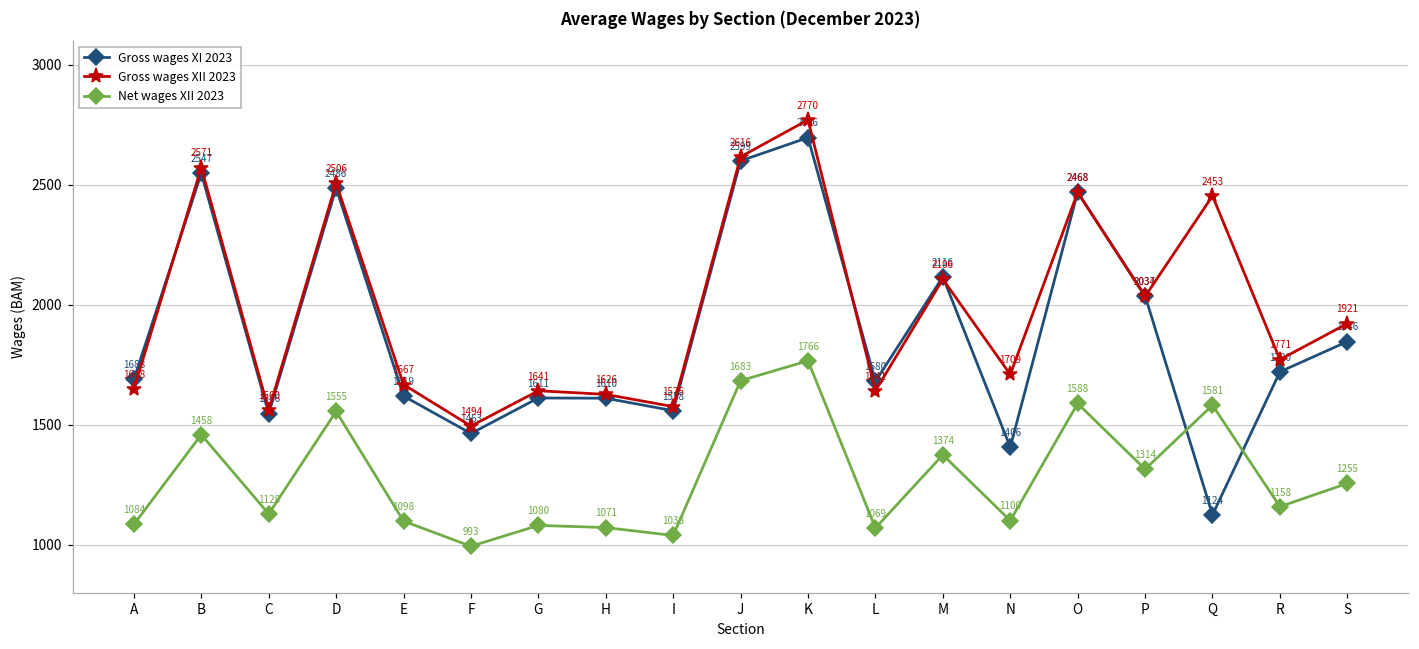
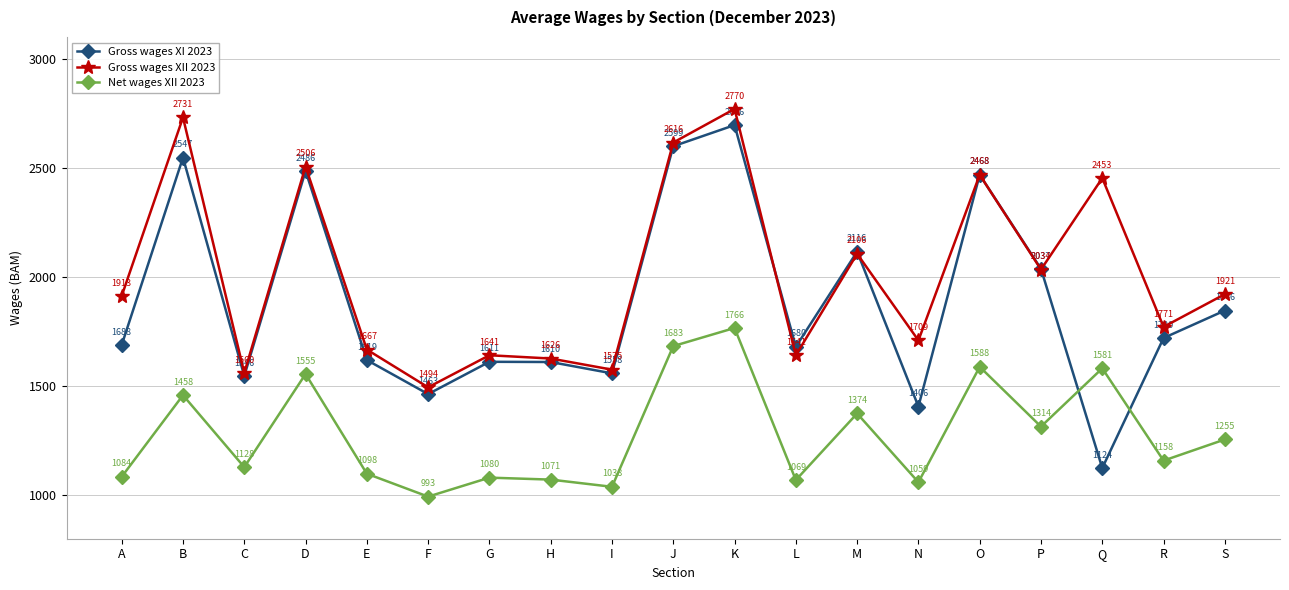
  {
    "Gross wages XI 2023": {
      "A": 1688,
      "L": 1680,
      "N": 1406,
      "Q": 1124
    },
    "Gross wages XII 2023": {
-     "A": 1648,
-     "B": 2571,
+     "A": 1913,
+     "B": 2731,
      "E": 1667,
      "K": 2770,
      "N": 1709,
      "Q": 2453,
      "R": 1771,
      "S": 1921
    },
    "Net wages XII 2023": {
      "A": 1084,
      "B": 1458,
      "C": 1128,
      "D": 1555,
      "E": 1098,
      "F": 993,
      "G": 1080,
      "H": 1071,
      "I": 1038,
      "J": 1683,
      "K": 1766,
      "L": 1069,
      "M": 1374,
-     "N": 1100,
+     "N": 1059,
      "O": 1588,
      "P": 1314,
      "Q": 1581,
      "R": 1158,
      "S": 1255
    }
  }
